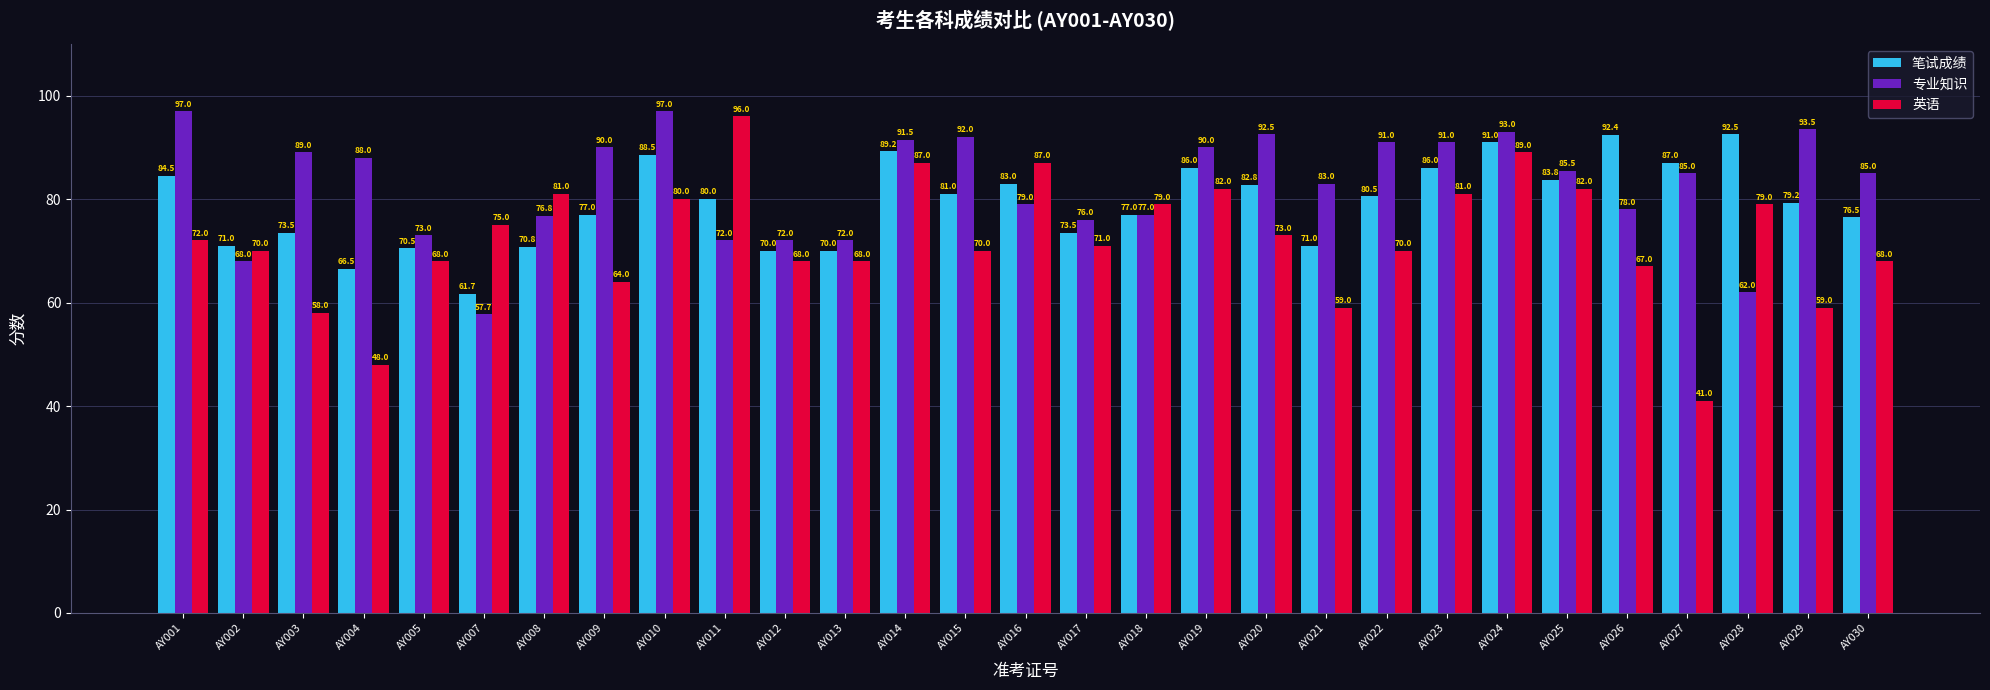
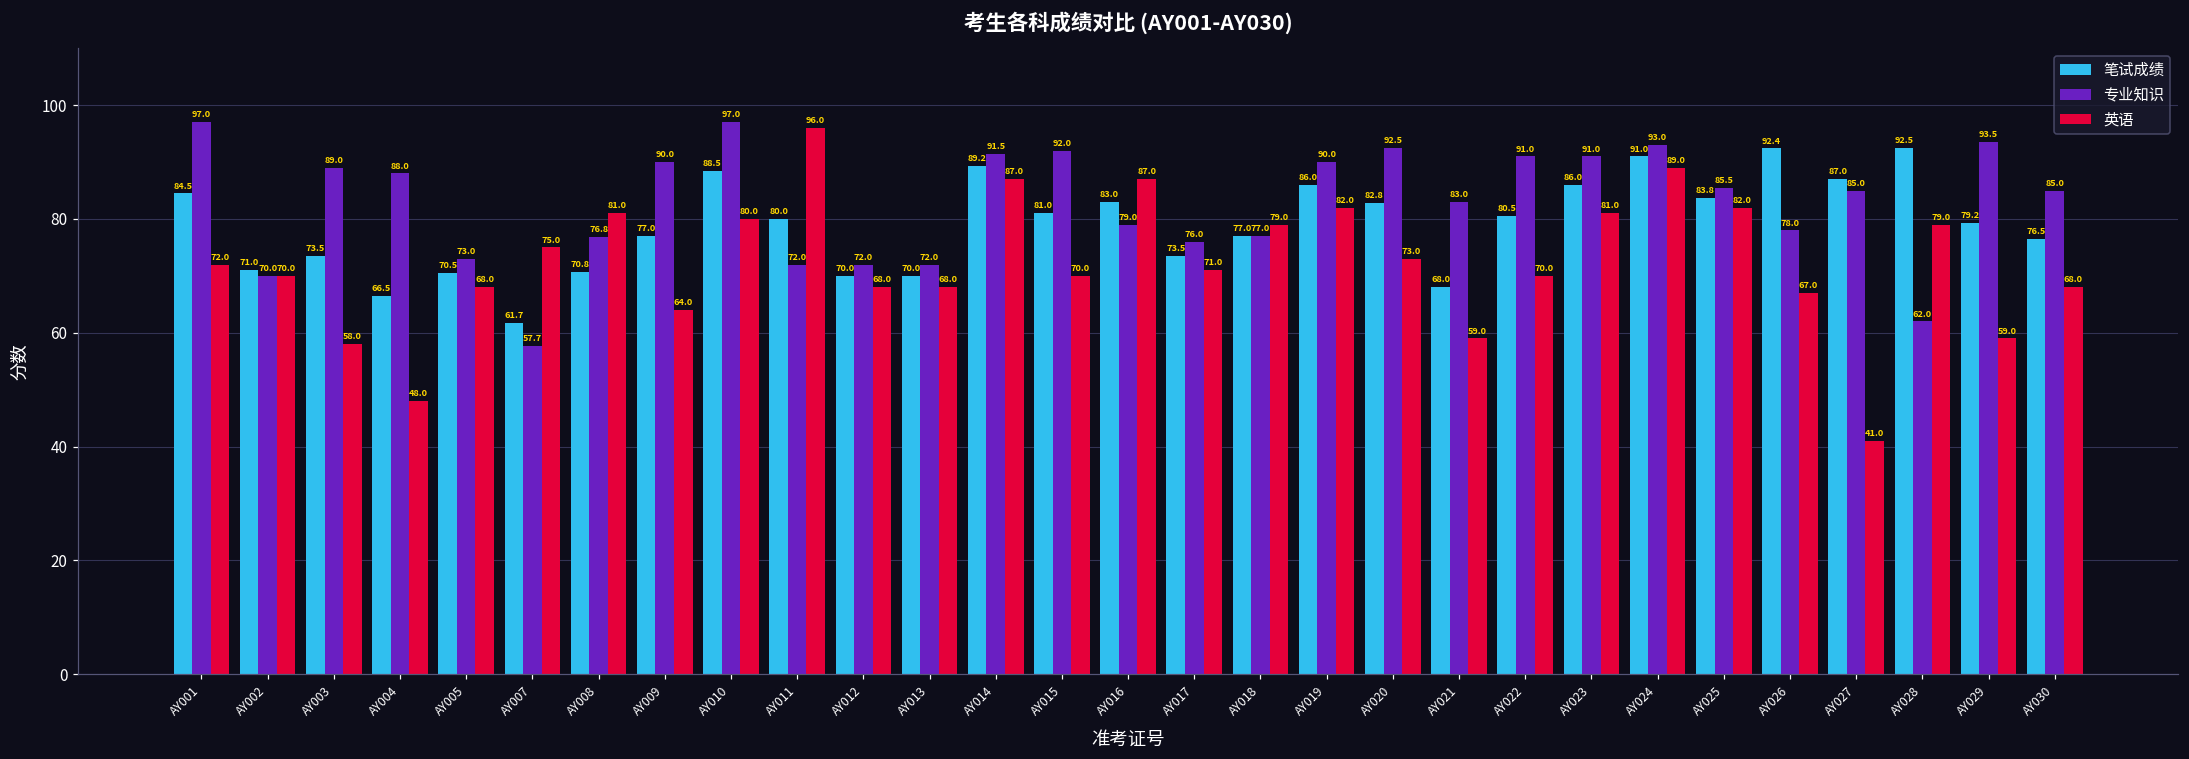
  {
    "笔试成绩": {
      "AY001": 84.5,
      "AY002": 71.0,
      "AY003": 73.5,
      "AY004": 66.5,
      "AY005": 70.5,
      "AY007": 61.7,
      "AY008": 70.8,
      "AY009": 77.0,
      "AY010": 88.5,
      "AY011": 80.0,
      "AY012": 70.0,
      "AY013": 70.0,
      "AY014": 89.2,
      "AY015": 81.0,
      "AY016": 83.0,
      "AY017": 73.5,
      "AY018": 77.0,
      "AY019": 86.0,
      "AY020": 82.8,
-     "AY021": 71.0,
+     "AY021": 68.0,
      "AY022": 80.5,
      "AY023": 86.0,
      "AY024": 91.0,
      "AY025": 83.8,
      "AY026": 92.4,
      "AY027": 87.0,
      "AY028": 92.5,
      "AY029": 79.2,
      "AY030": 76.5
    },
    "专业知识": {
      "AY001": 97.0,
-     "AY002": 68.0,
+     "AY002": 70.0,
      "AY003": 89.0,
      "AY004": 88.0,
      "AY005": 73.0,
      "AY007": 57.7,
      "AY008": 76.8,
      "AY009": 90.0,
      "AY010": 97.0,
      "AY011": 72.0,
      "AY012": 72.0,
      "AY013": 72.0,
      "AY014": 91.5,
      "AY015": 92.0,
      "AY016": 79.0,
      "AY017": 76.0,
      "AY018": 77.0,
      "AY019": 90.0,
      "AY020": 92.5,
      "AY021": 83.0,
      "AY022": 91.0,
      "AY023": 91.0,
      "AY024": 93.0,
      "AY025": 85.5,
      "AY026": 78.0,
      "AY027": 85.0,
      "AY028": 62.0,
      "AY029": 93.5,
      "AY030": 85.0
    },
    "英语": {
      "AY001": 72.0,
      "AY002": 70.0,
      "AY003": 58.0,
      "AY004": 48.0,
      "AY005": 68.0,
      "AY007": 75.0,
      "AY008": 81.0,
      "AY009": 64.0,
      "AY010": 80.0,
      "AY011": 96.0,
      "AY012": 68.0,
      "AY013": 68.0,
      "AY014": 87.0,
      "AY015": 70.0,
      "AY016": 87.0,
      "AY017": 71.0,
      "AY018": 79.0,
      "AY019": 82.0,
      "AY020": 73.0,
      "AY021": 59.0,
      "AY022": 70.0,
      "AY023": 81.0,
      "AY024": 89.0,
      "AY025": 82.0,
      "AY026": 67.0,
      "AY027": 41.0,
      "AY028": 79.0,
      "AY029": 59.0,
      "AY030": 68.0
    }
  }
